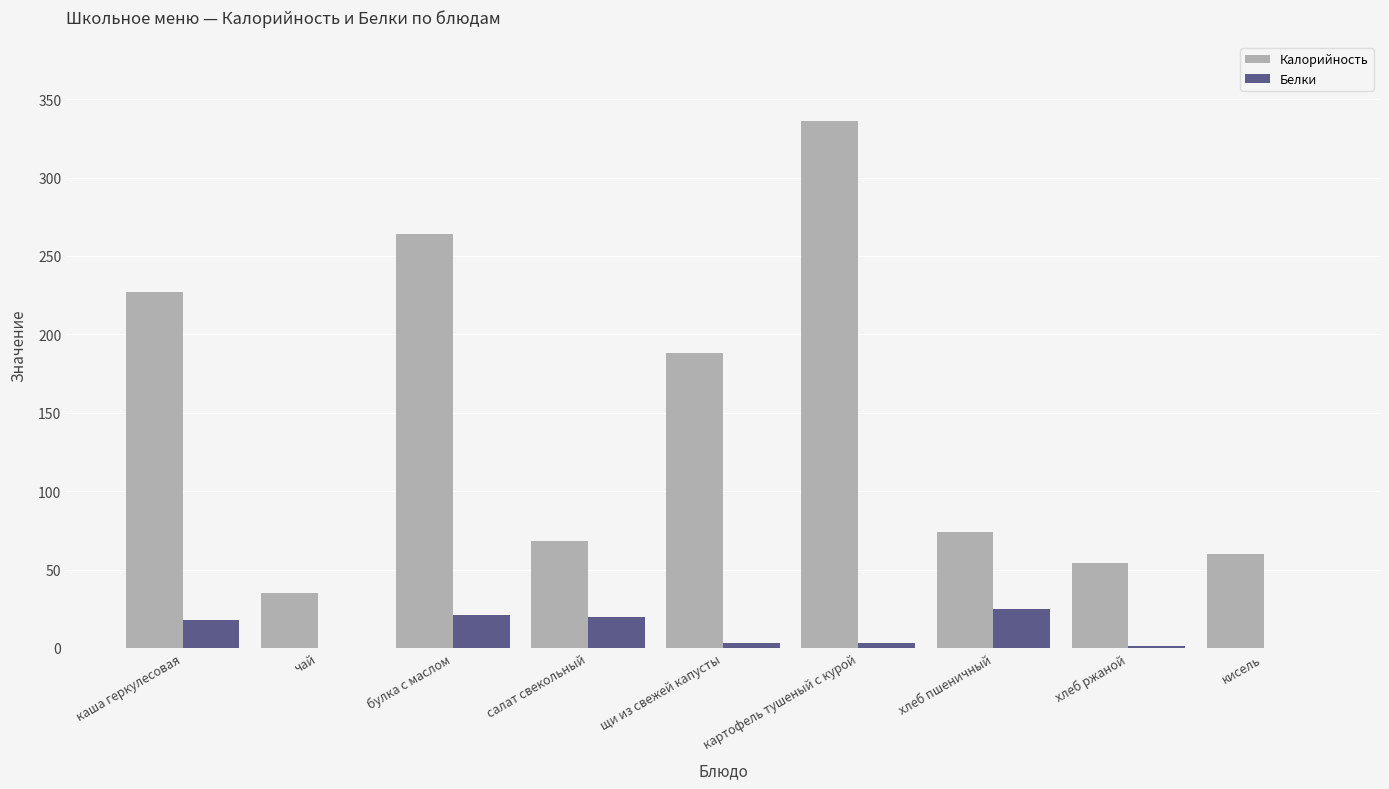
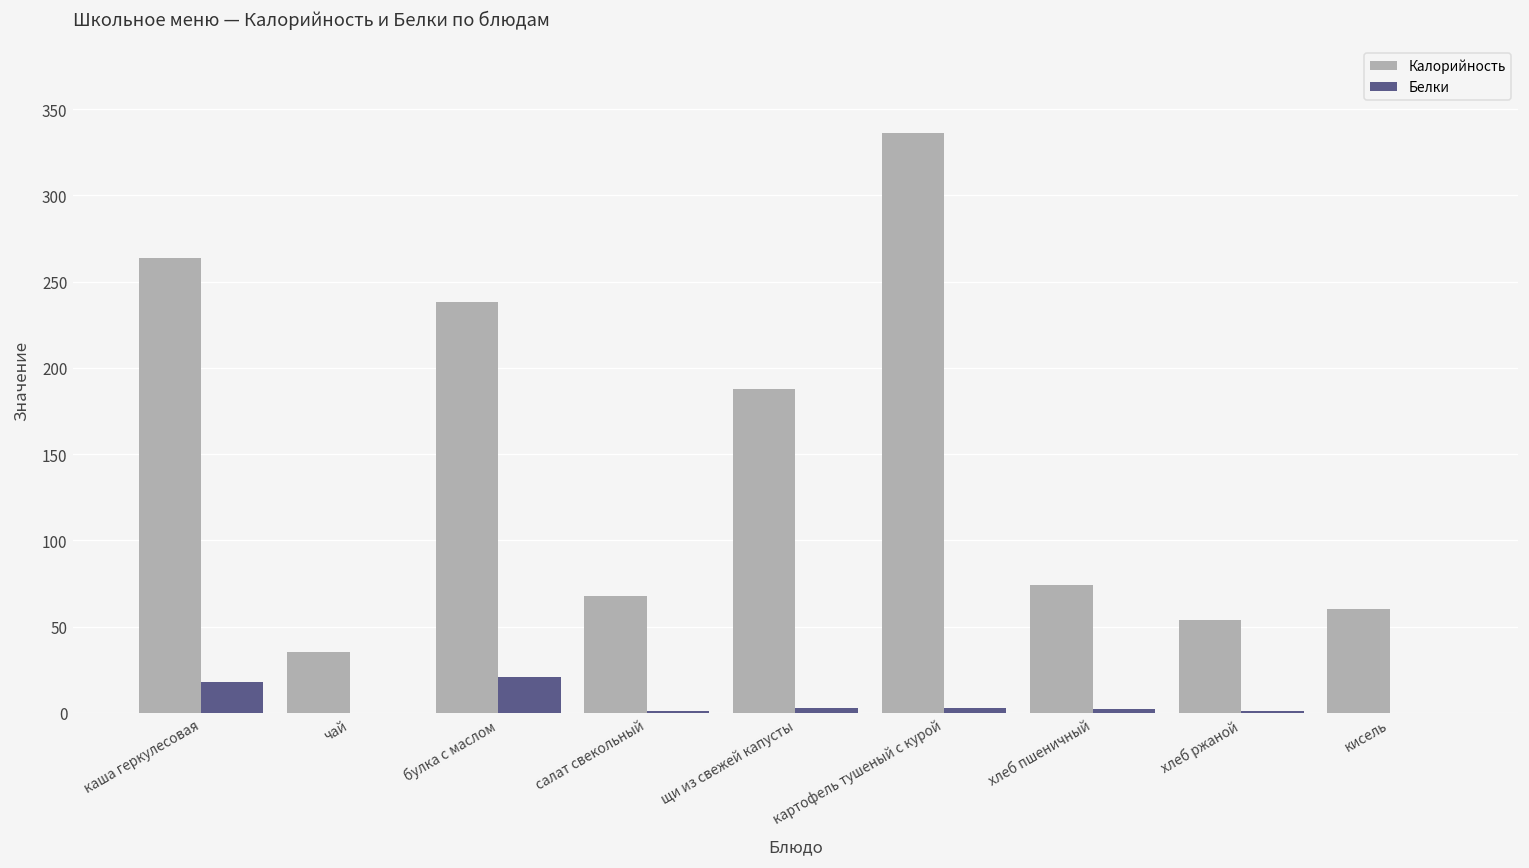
  {
    "Калорийность": {
-     "каша геркулесовая": 227,
+     "каша геркулесовая": 264,
      "чай": 35,
-     "булка с маслом": 264,
+     "булка с маслом": 238,
      "салат свекольный": 68,
      "щи из свежей капусты": 188,
      "картофель тушеный с курой": 336,
      "хлеб пшеничный": 74,
      "хлеб ржаной": 54,
      "кисель": 60
    },
    "Белки": {
      "каша геркулесовая": 18,
      "чай": 0,
      "булка с маслом": 21,
-     "салат свекольный": 20,
+     "салат свекольный": 1,
      "щи из свежей капусты": 3,
      "картофель тушеный с курой": 3,
-     "хлеб пшеничный": 25,
+     "хлеб пшеничный": 2,
      "кисель": 0
    }
  }
